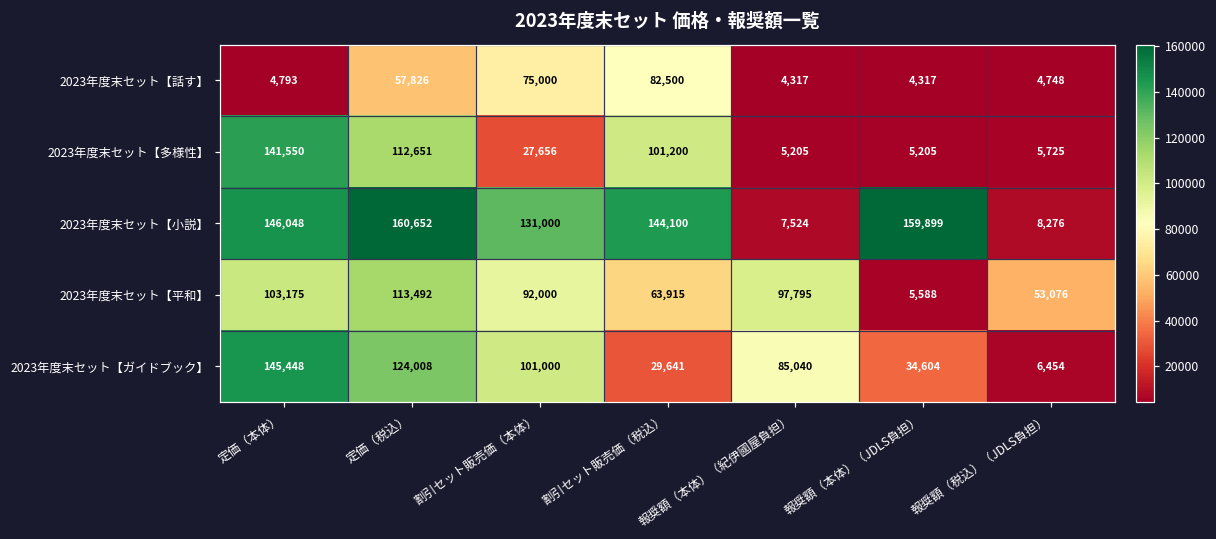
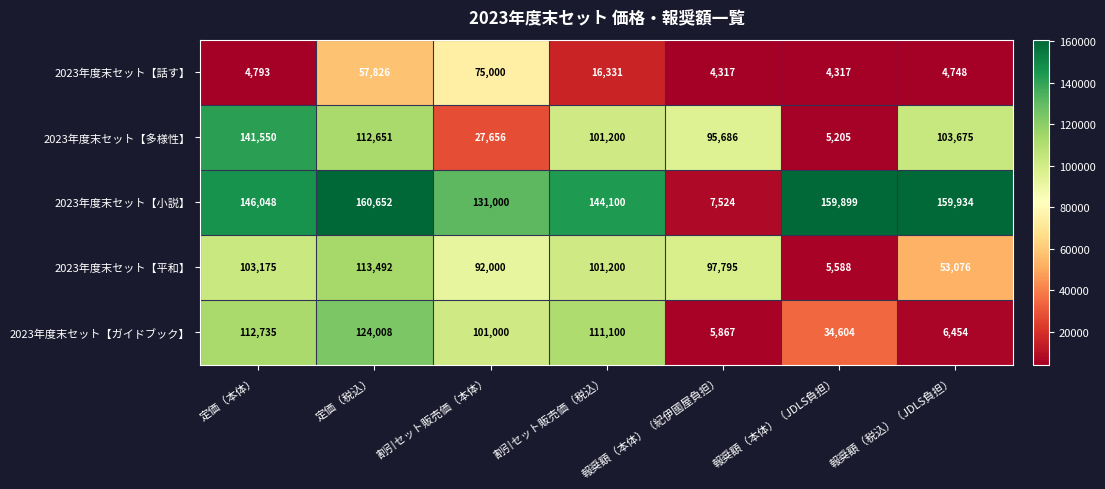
  {
    "2023年度末セット【話す】": {
      "定価（本体）": "4,793",
      "定価（税込）": "57,826",
      "割引セット販売価（本体）": "75,000",
-     "割引セット販売価（税込）": "82,500",
+     "割引セット販売価（税込）": "16,331",
      "報奨額（本体）（紀伊國屋負担）": "4,317",
      "報奨額（本体）（JDLS負担）": "4,317",
      "報奨額（税込）（JDLS負担）": "4,748"
    },
    "2023年度末セット【多様性】": {
      "定価（本体）": "141,550",
      "定価（税込）": "112,651",
      "割引セット販売価（本体）": "27,656",
      "割引セット販売価（税込）": "101,200",
-     "報奨額（本体）（紀伊國屋負担）": "5,205",
+     "報奨額（本体）（紀伊國屋負担）": "95,686",
      "報奨額（本体）（JDLS負担）": "5,205",
-     "報奨額（税込）（JDLS負担）": "5,725"
+     "報奨額（税込）（JDLS負担）": "103,675"
    },
    "2023年度末セット【小説】": {
      "定価（本体）": "146,048",
      "定価（税込）": "160,652",
      "割引セット販売価（本体）": "131,000",
      "割引セット販売価（税込）": "144,100",
      "報奨額（本体）（紀伊國屋負担）": "7,524",
      "報奨額（本体）（JDLS負担）": "159,899",
-     "報奨額（税込）（JDLS負担）": "8,276"
+     "報奨額（税込）（JDLS負担）": "159,934"
    },
    "2023年度末セット【平和】": {
      "定価（本体）": "103,175",
      "定価（税込）": "113,492",
      "割引セット販売価（本体）": "92,000",
-     "割引セット販売価（税込）": "63,915",
+     "割引セット販売価（税込）": "101,200",
      "報奨額（本体）（紀伊國屋負担）": "97,795",
      "報奨額（本体）（JDLS負担）": "5,588",
      "報奨額（税込）（JDLS負担）": "53,076"
    },
    "2023年度末セット【ガイドブック】": {
-     "定価（本体）": "145,448",
+     "定価（本体）": "112,735",
      "定価（税込）": "124,008",
      "割引セット販売価（本体）": "101,000",
-     "割引セット販売価（税込）": "29,641",
-     "報奨額（本体）（紀伊國屋負担）": "85,040",
+     "割引セット販売価（税込）": "111,100",
+     "報奨額（本体）（紀伊國屋負担）": "5,867",
      "報奨額（本体）（JDLS負担）": "34,604",
      "報奨額（税込）（JDLS負担）": "6,454"
    }
  }
